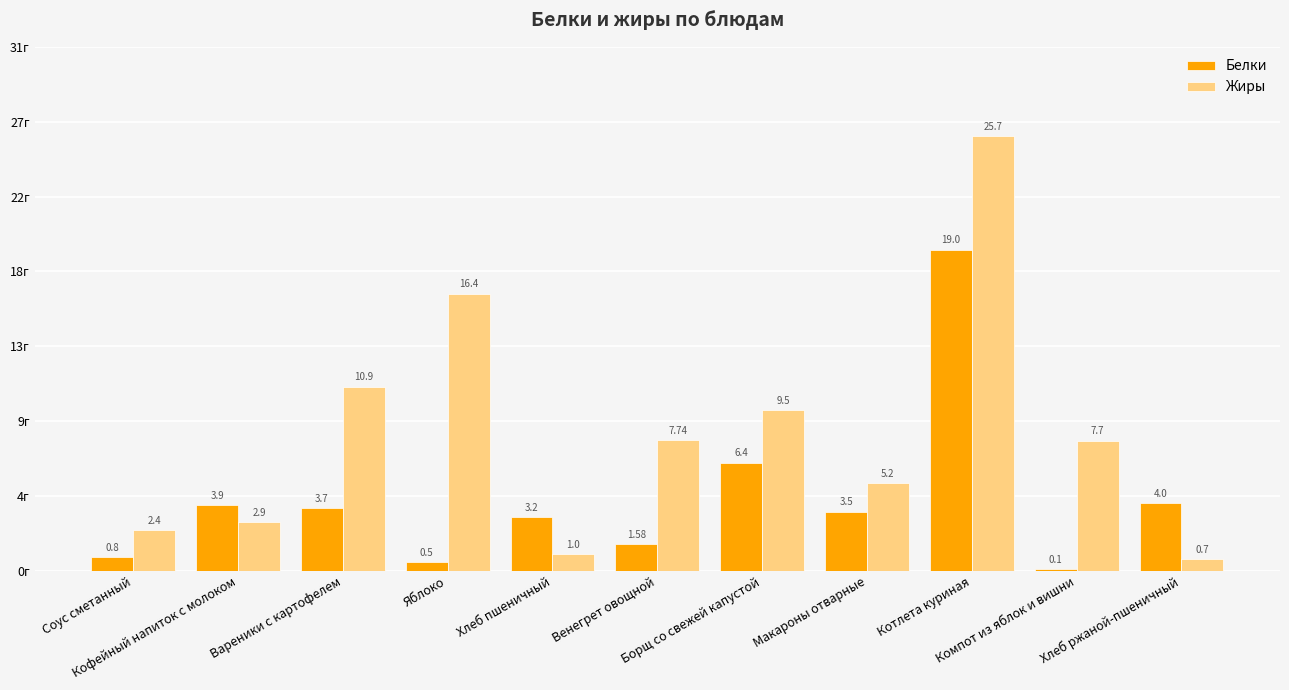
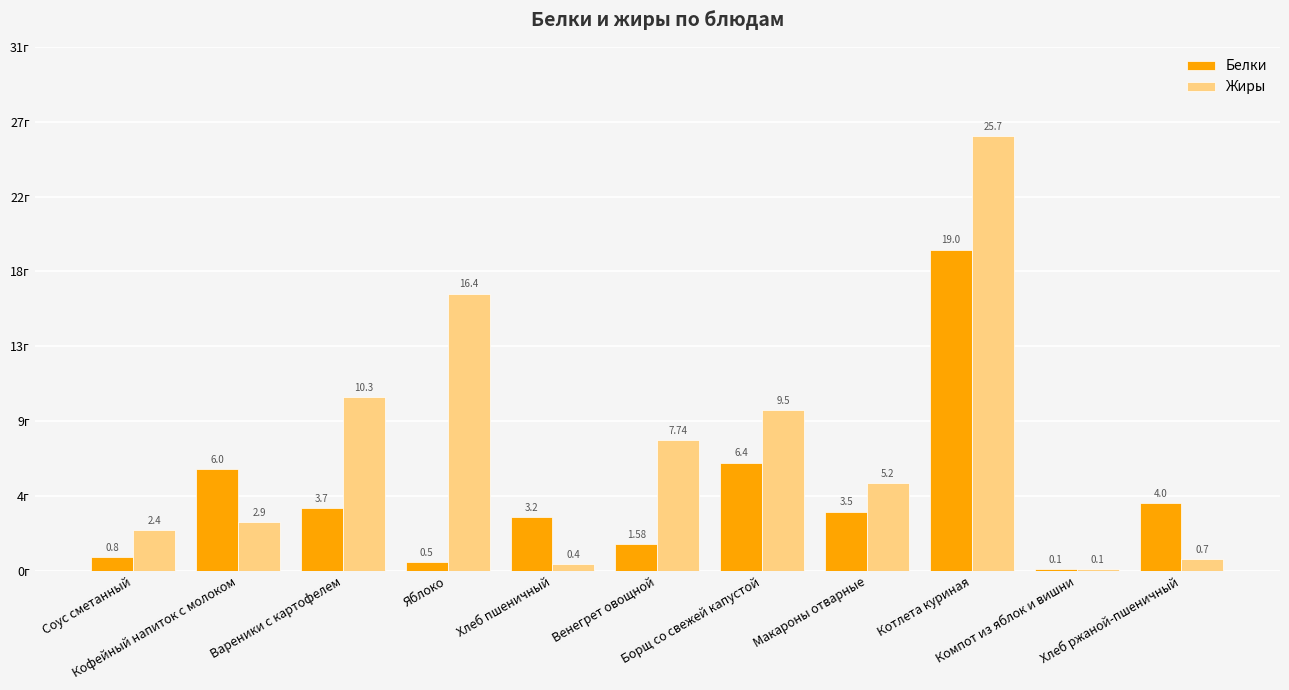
  {
    "Белки": {
      "Соус сметанный": 0.8,
-     "Кофейный напиток с молоком": 3.9,
+     "Кофейный напиток с молоком": 6.0,
      "Вареники с картофелем": 3.7,
      "Яблоко": 0.5,
      "Хлеб пшеничный": 3.2,
      "Венегрет овощной": 1.58,
      "Борщ со свежей капустой": 6.4,
      "Макароны отварные": 3.5,
      "Котлета куриная": 19.0,
      "Компот из яблок и вишни": 0.1,
      "Хлеб ржаной-пшеничный": 4.0
    },
    "Жиры": {
      "Соус сметанный": 2.4,
      "Кофейный напиток с молоком": 2.9,
-     "Вареники с картофелем": 10.9,
+     "Вареники с картофелем": 10.3,
      "Яблоко": 16.4,
-     "Хлеб пшеничный": 1.0,
+     "Хлеб пшеничный": 0.4,
      "Венегрет овощной": 7.74,
      "Борщ со свежей капустой": 9.5,
      "Макароны отварные": 5.2,
      "Котлета куриная": 25.7,
-     "Компот из яблок и вишни": 7.7,
+     "Компот из яблок и вишни": 0.1,
      "Хлеб ржаной-пшеничный": 0.7
    }
  }
